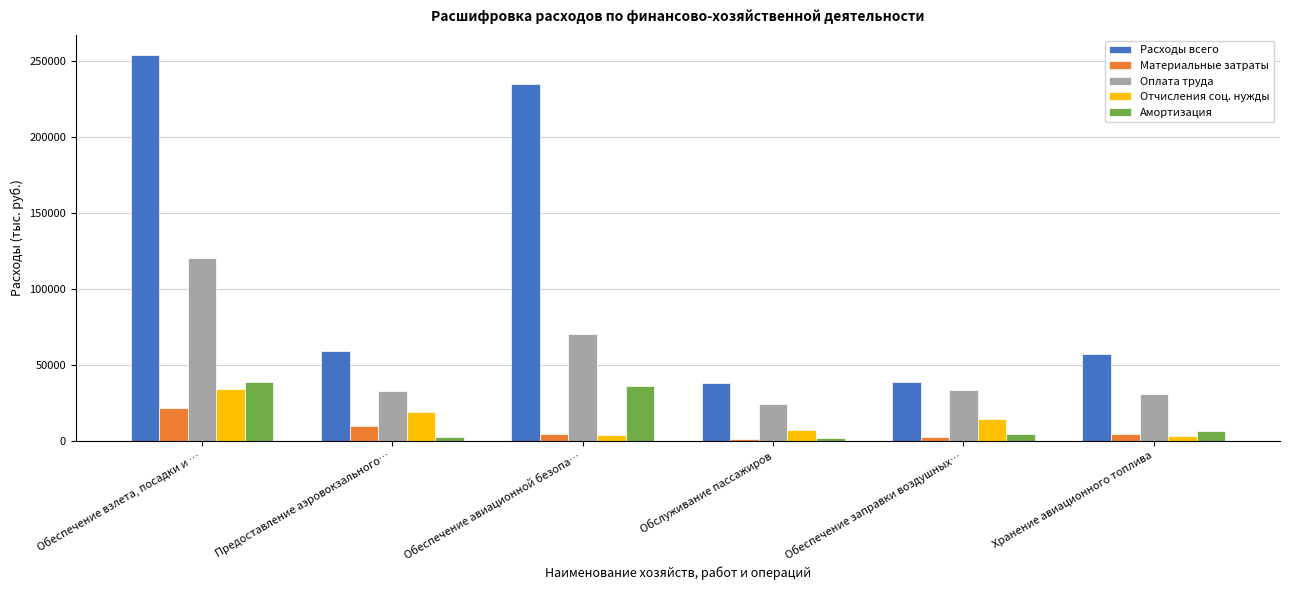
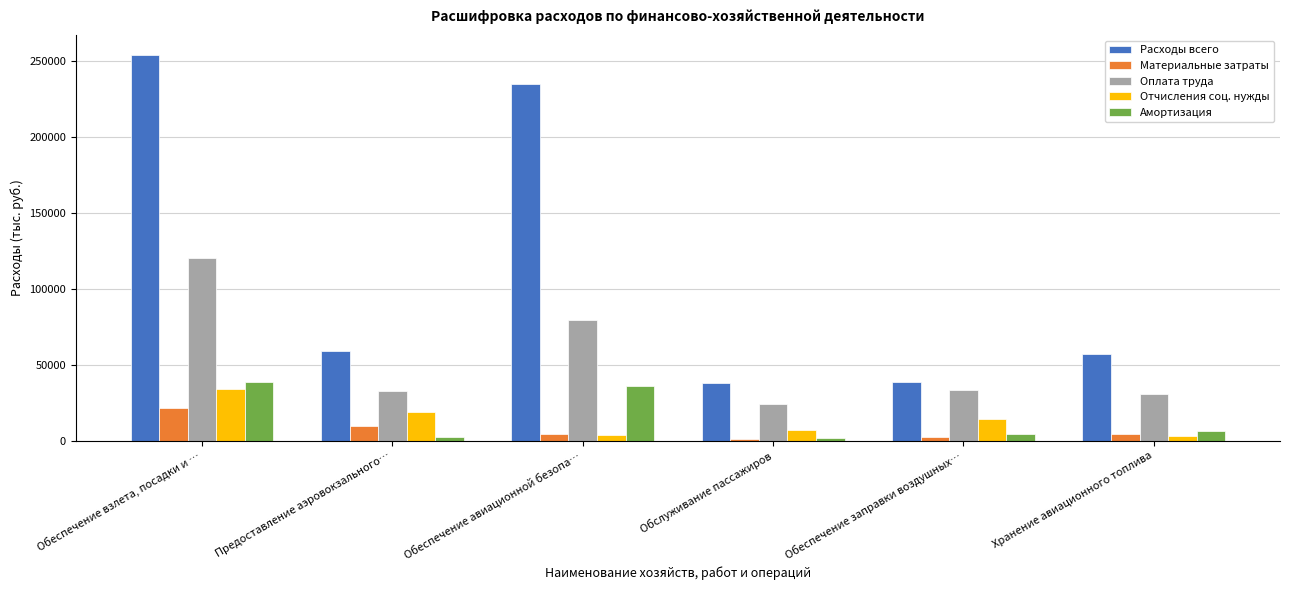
  {
    "Расходы всего": {
      "Обеспечение взлета, посадки и …": 254000,
      "Предоставление аэровокзального…": 59000,
      "Обеспечение авиационной безопа…": 235000,
      "Обслуживание пассажиров": 38000,
      "Обеспечение заправки воздушных…": 39000,
      "Хранение авиационного топлива": 57000
    },
    "Материальные затраты": {
      "Обеспечение взлета, посадки и …": 22000,
      "Предоставление аэровокзального…": 10000,
      "Обеспечение авиационной безопа…": 5000,
      "Обеспечение заправки воздушных…": 3000,
      "Хранение авиационного топлива": 4000
    },
    "Оплата труда": {
      "Обеспечение взлета, посадки и …": 120000,
      "Предоставление аэровокзального…": 33000,
-     "Обеспечение авиационной безопа…": 70000,
+     "Обеспечение авиационной безопа…": 79000,
      "Обслуживание пассажиров": 24000,
      "Обеспечение заправки воздушных…": 34000,
      "Хранение авиационного топлива": 31000
    },
    "Отчисления соц. нужды": {
      "Обеспечение взлета, посадки и …": 34000,
      "Предоставление аэровокзального…": 19000,
      "Обеспечение авиационной безопа…": 4000,
      "Обслуживание пассажиров": 7000,
      "Обеспечение заправки воздушных…": 14000,
      "Хранение авиационного топлива": 3000
    },
    "Амортизация": {
      "Обеспечение взлета, посадки и …": 39000,
      "Предоставление аэровокзального…": 3000,
      "Обеспечение авиационной безопа…": 36000,
      "Обеспечение заправки воздушных…": 4000,
      "Хранение авиационного топлива": 6000
    }
  }
